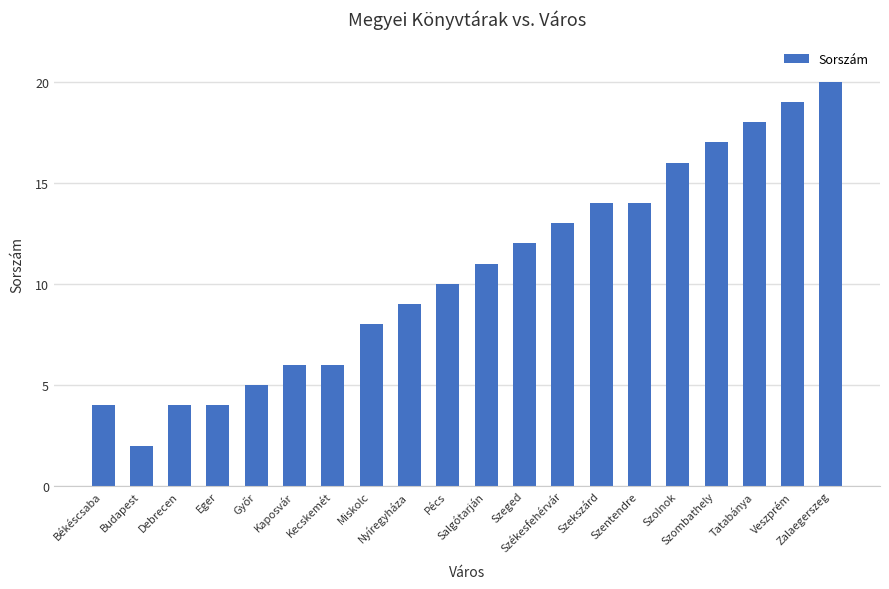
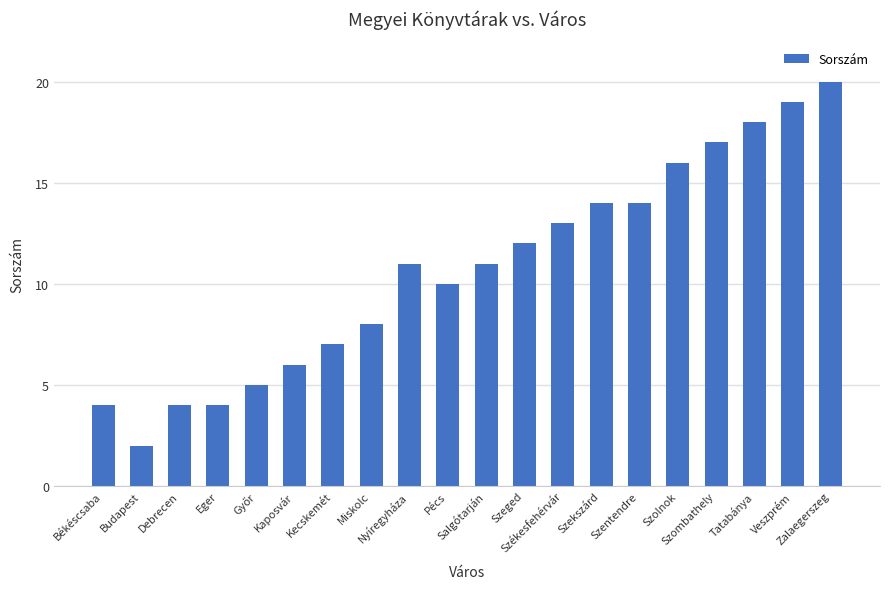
  {
    "Békéscsaba": 4,
    "Budapest": 2,
    "Debrecen": 4,
    "Eger": 4,
    "Győr": 5,
    "Kaposvár": 6,
-   "Kecskemét": 6,
+   "Kecskemét": 7,
    "Miskolc": 8,
-   "Nyíregyháza": 9,
+   "Nyíregyháza": 11,
    "Pécs": 10,
    "Salgótarján": 11,
    "Szeged": 12,
    "Székesfehérvár": 13,
    "Szekszárd": 14,
    "Szentendre": 14,
    "Szolnok": 16,
    "Szombathely": 17,
    "Tatabánya": 18,
    "Veszprém": 19,
    "Zalaegerszeg": 20
  }
